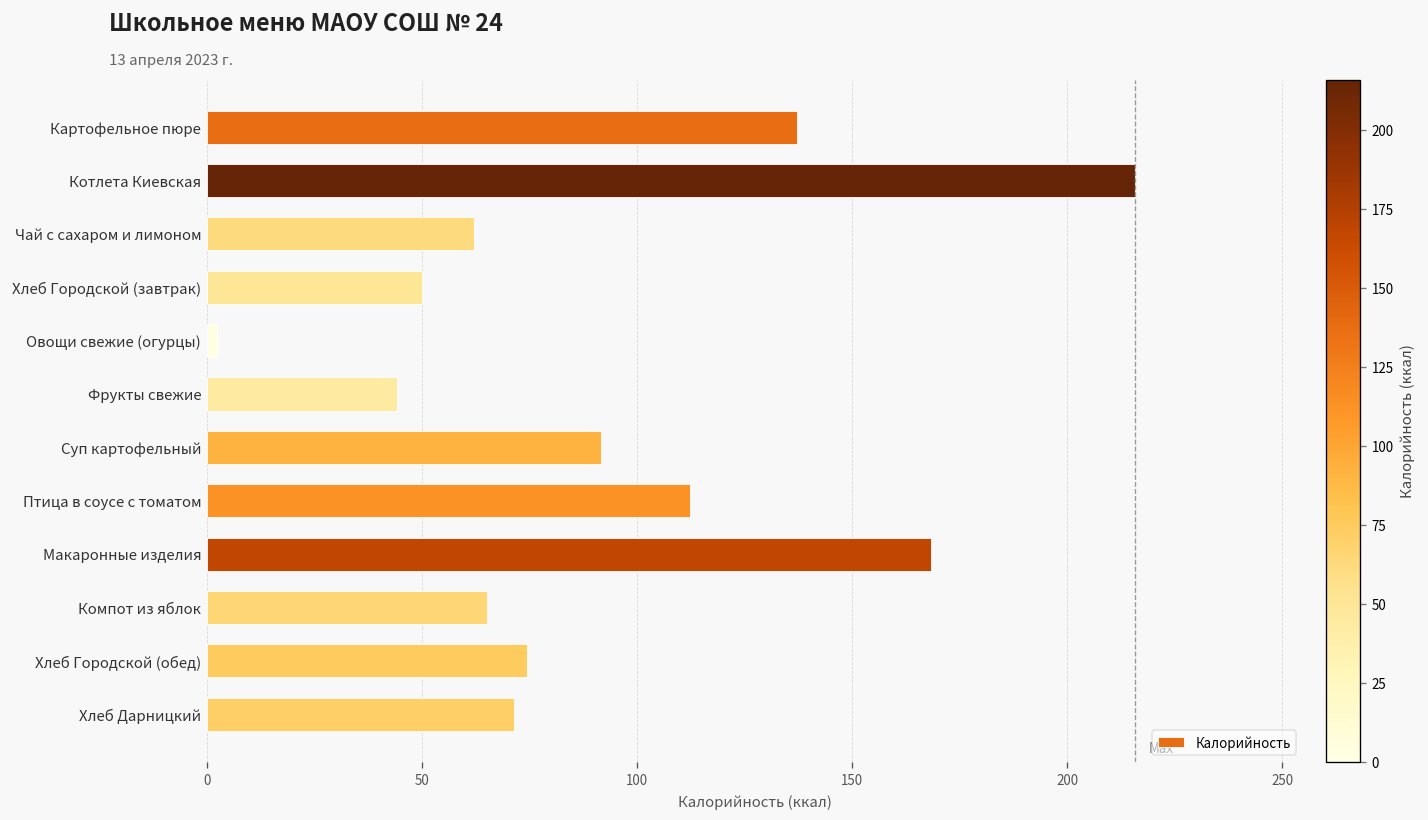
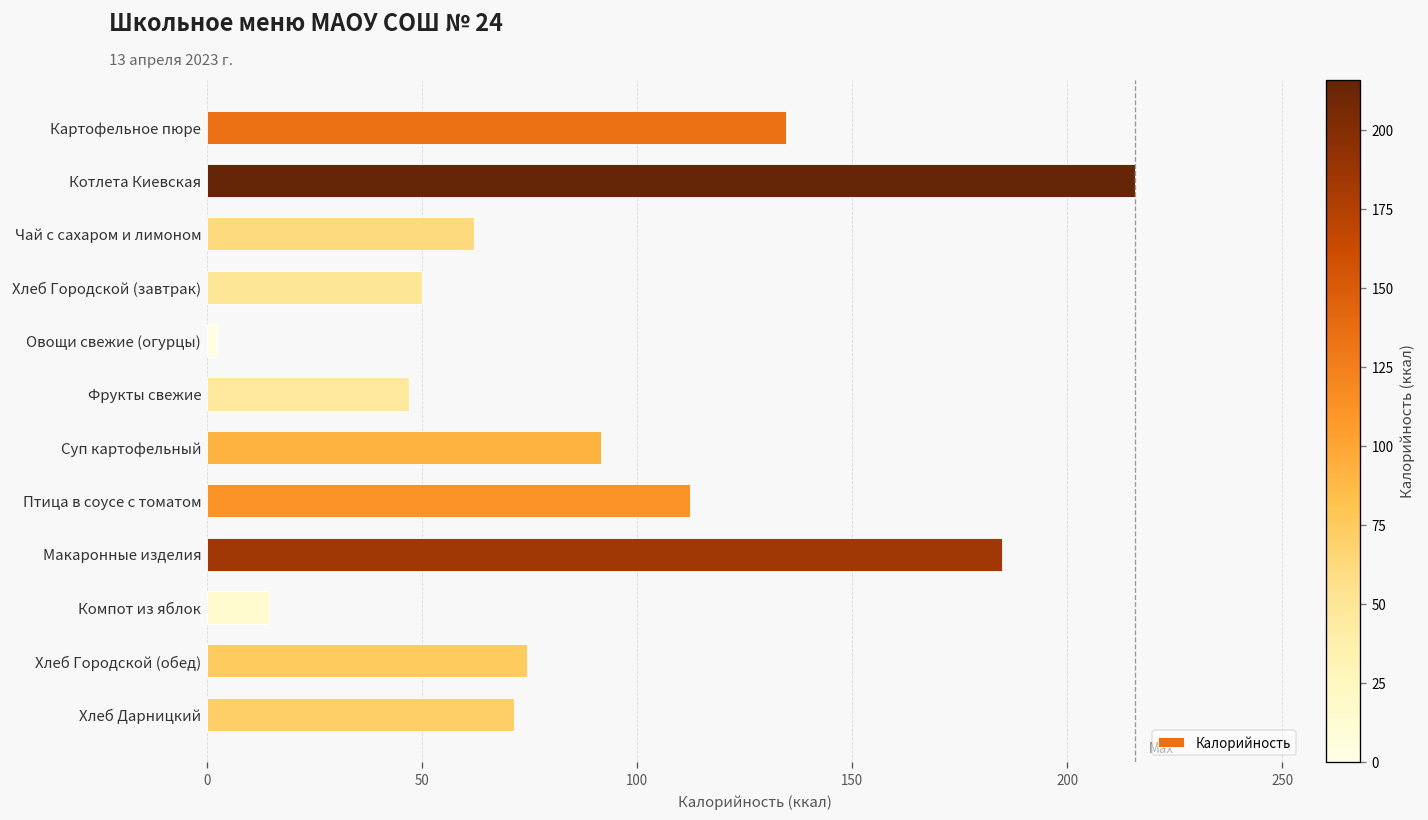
  {
-   "Картофельное пюре": 137,
+   "Картофельное пюре": 135,
    "Котлета Киевская": 216,
    "Чай с сахаром и лимоном": 62,
    "Хлеб Городской (завтрак)": 50,
    "Овощи свежие (огурцы)": 2,
-   "Фрукты свежие": 44,
+   "Фрукты свежие": 47,
    "Суп картофельный": 92,
    "Птица в соусе с томатом": 112,
-   "Макаронные изделия": 168,
-   "Компот из яблок": 65,
+   "Макаронные изделия": 185,
+   "Компот из яблок": 15,
    "Хлеб Городской (обед)": 74,
    "Хлеб Дарницкий": 71
  }
